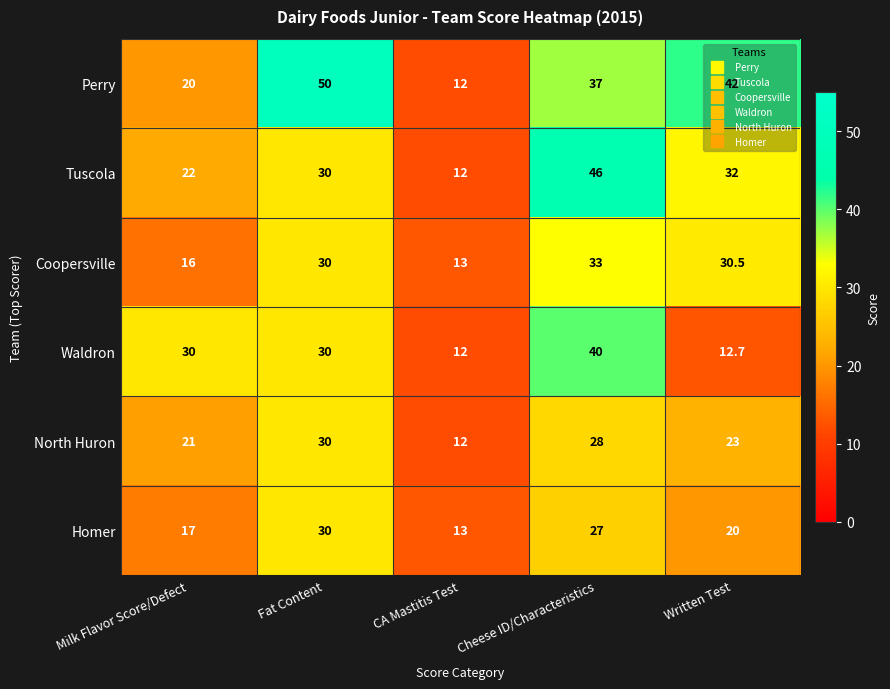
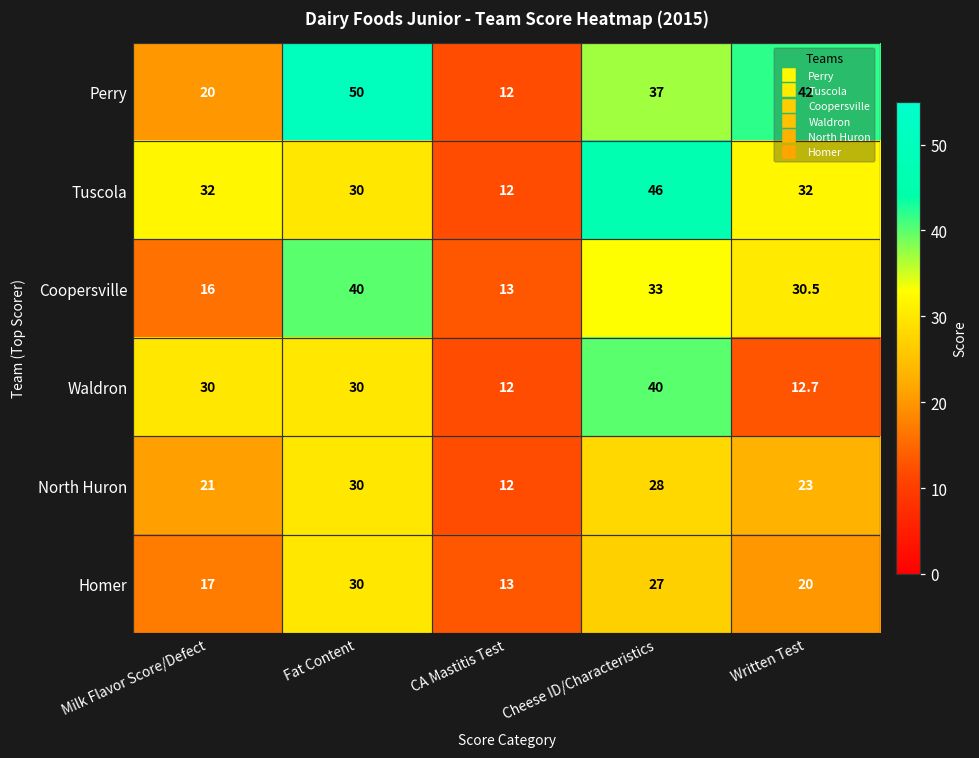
  {
    "Perry": {
      "Milk Flavor Score/Defect": 20,
      "Fat Content": 50,
      "CA Mastitis Test": 12,
      "Cheese ID/Characteristics": 37
    },
    "Tuscola": {
-     "Milk Flavor Score/Defect": 22,
+     "Milk Flavor Score/Defect": 32,
      "Fat Content": 30,
      "CA Mastitis Test": 12,
      "Cheese ID/Characteristics": 46,
      "Written Test": 32
    },
    "Coopersville": {
      "Milk Flavor Score/Defect": 16,
-     "Fat Content": 30,
+     "Fat Content": 40,
      "CA Mastitis Test": 13,
      "Cheese ID/Characteristics": 33,
      "Written Test": 30.5
    },
    "Waldron": {
      "Milk Flavor Score/Defect": 30,
      "Fat Content": 30,
      "CA Mastitis Test": 12,
      "Cheese ID/Characteristics": 40,
      "Written Test": 12.7
    },
    "North Huron": {
      "Milk Flavor Score/Defect": 21,
      "Fat Content": 30,
      "CA Mastitis Test": 12,
      "Cheese ID/Characteristics": 28,
      "Written Test": 23
    },
    "Homer": {
      "Milk Flavor Score/Defect": 17,
      "Fat Content": 30,
      "CA Mastitis Test": 13,
      "Cheese ID/Characteristics": 27,
      "Written Test": 20
    }
  }
